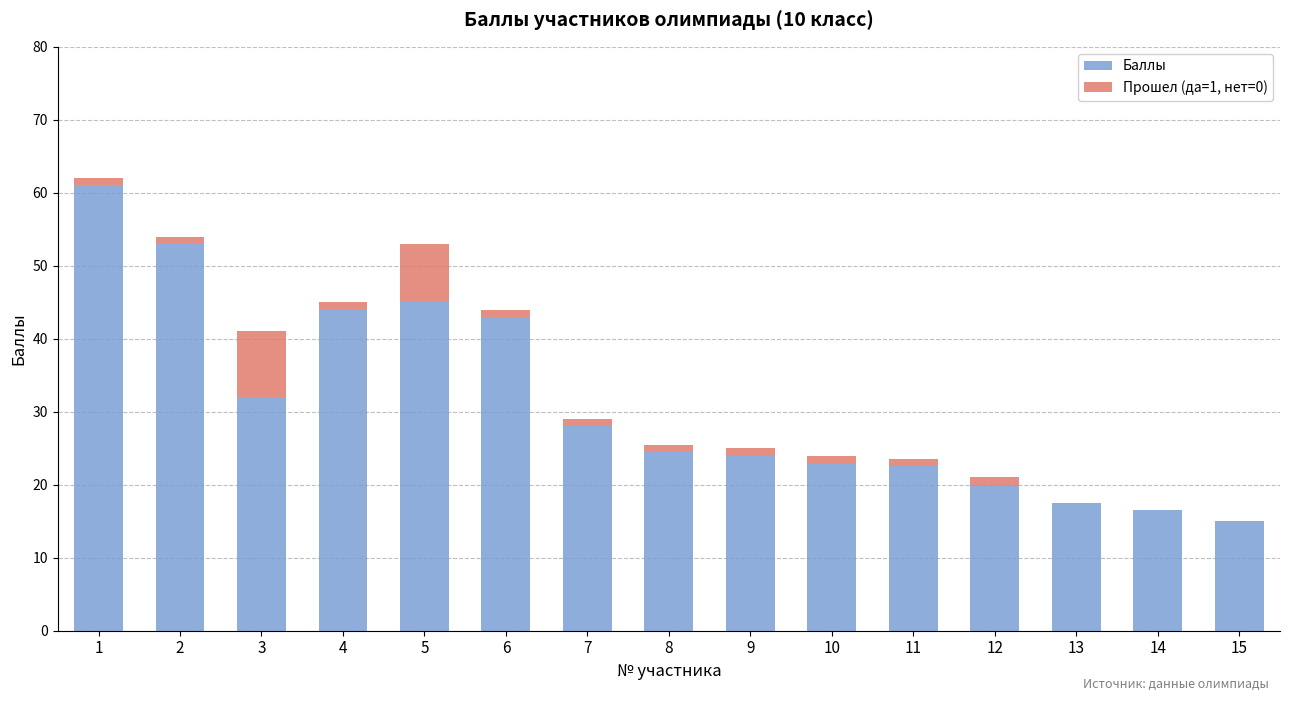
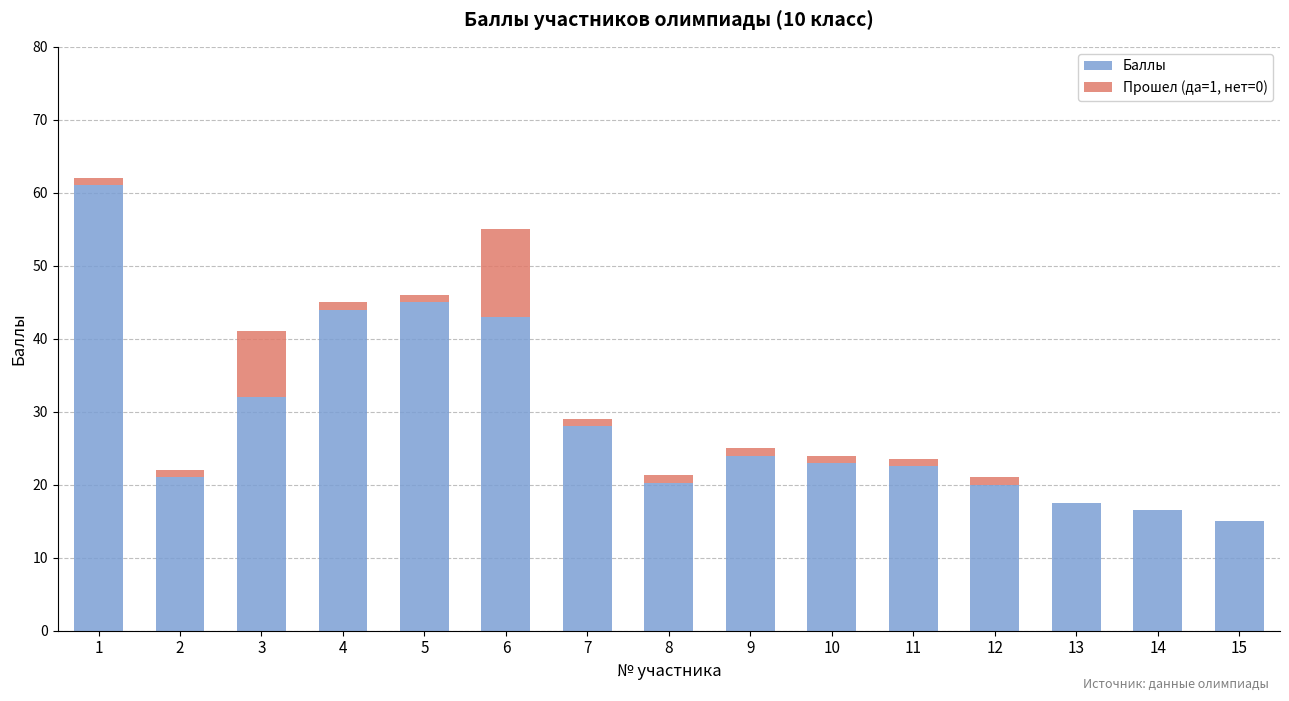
  {
    "Баллы": {
      "1": 61,
-     "2": 53,
+     "2": 21,
      "3": 32,
      "4": 44,
      "5": 45,
      "6": 43,
      "7": 28,
-     "8": 25,
+     "8": 20,
      "9": 24,
      "10": 23,
      "11": 23,
      "12": 20,
      "13": 18,
      "14": 17,
      "15": 15
    },
    "Прошел (да=1, нет=0)": {
      "1": 1,
      "2": 1,
      "3": 9,
      "4": 1,
-     "5": 8,
-     "6": 1,
+     "5": 1,
+     "6": 12,
      "7": 1,
      "8": 1,
      "9": 1,
      "10": 1,
      "11": 1,
      "12": 1,
      "13": 0,
      "14": 0,
      "15": 0
    }
  }
